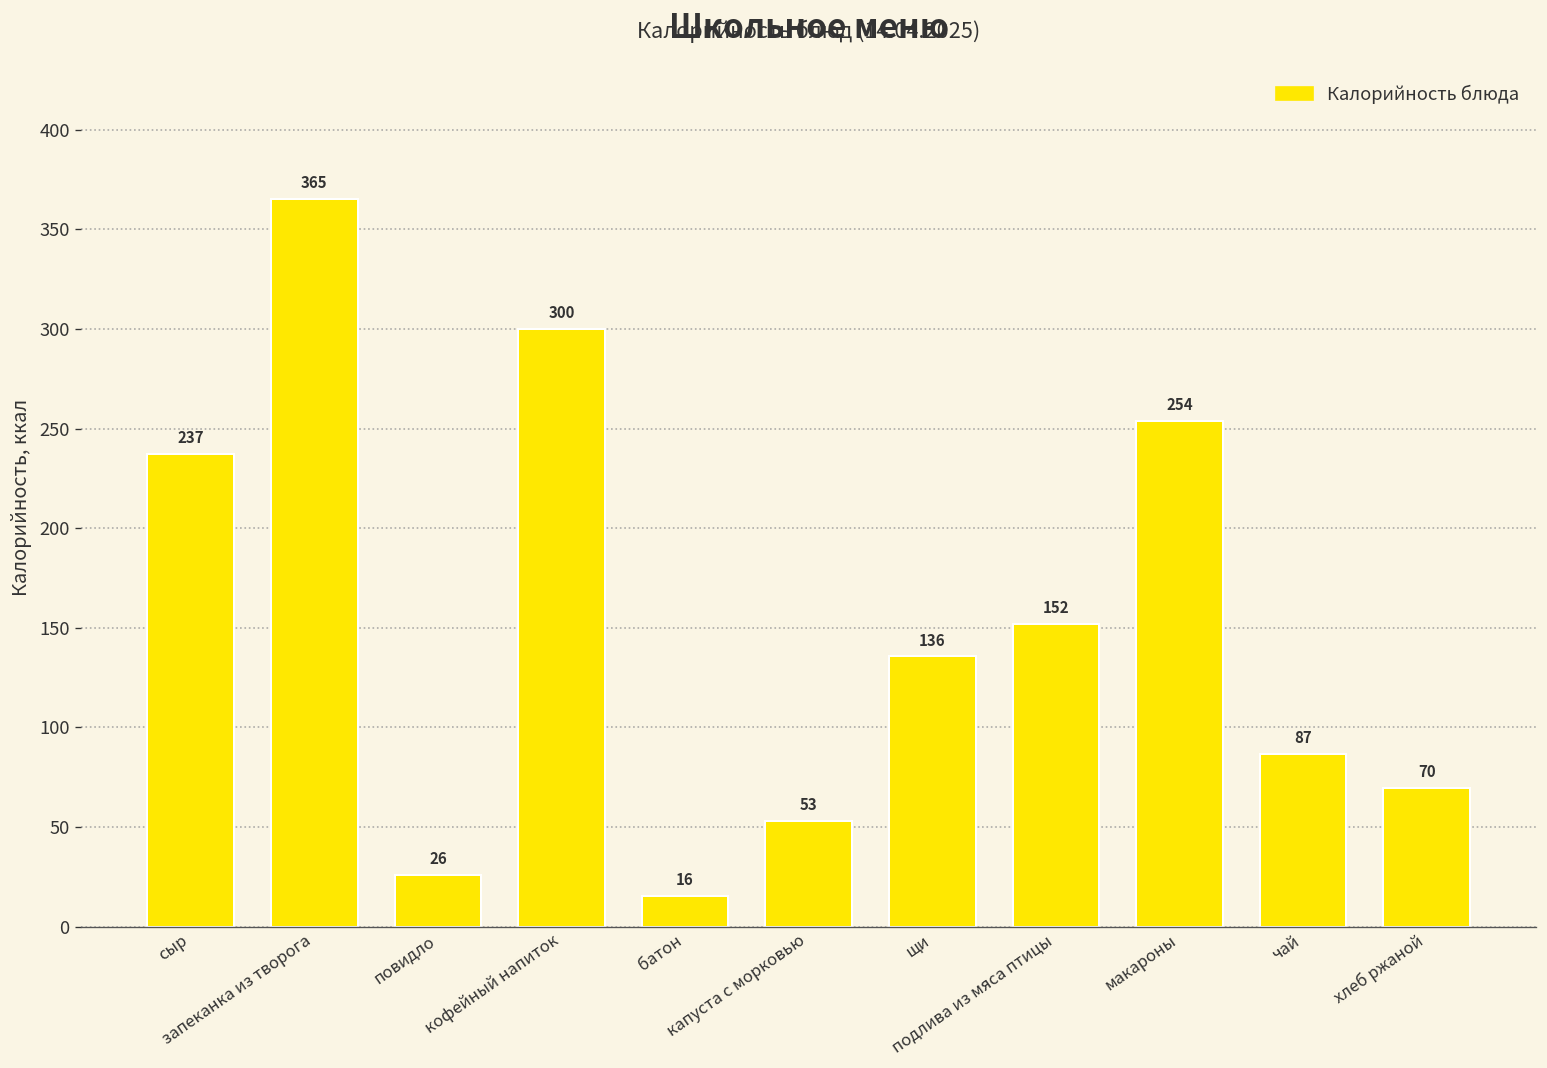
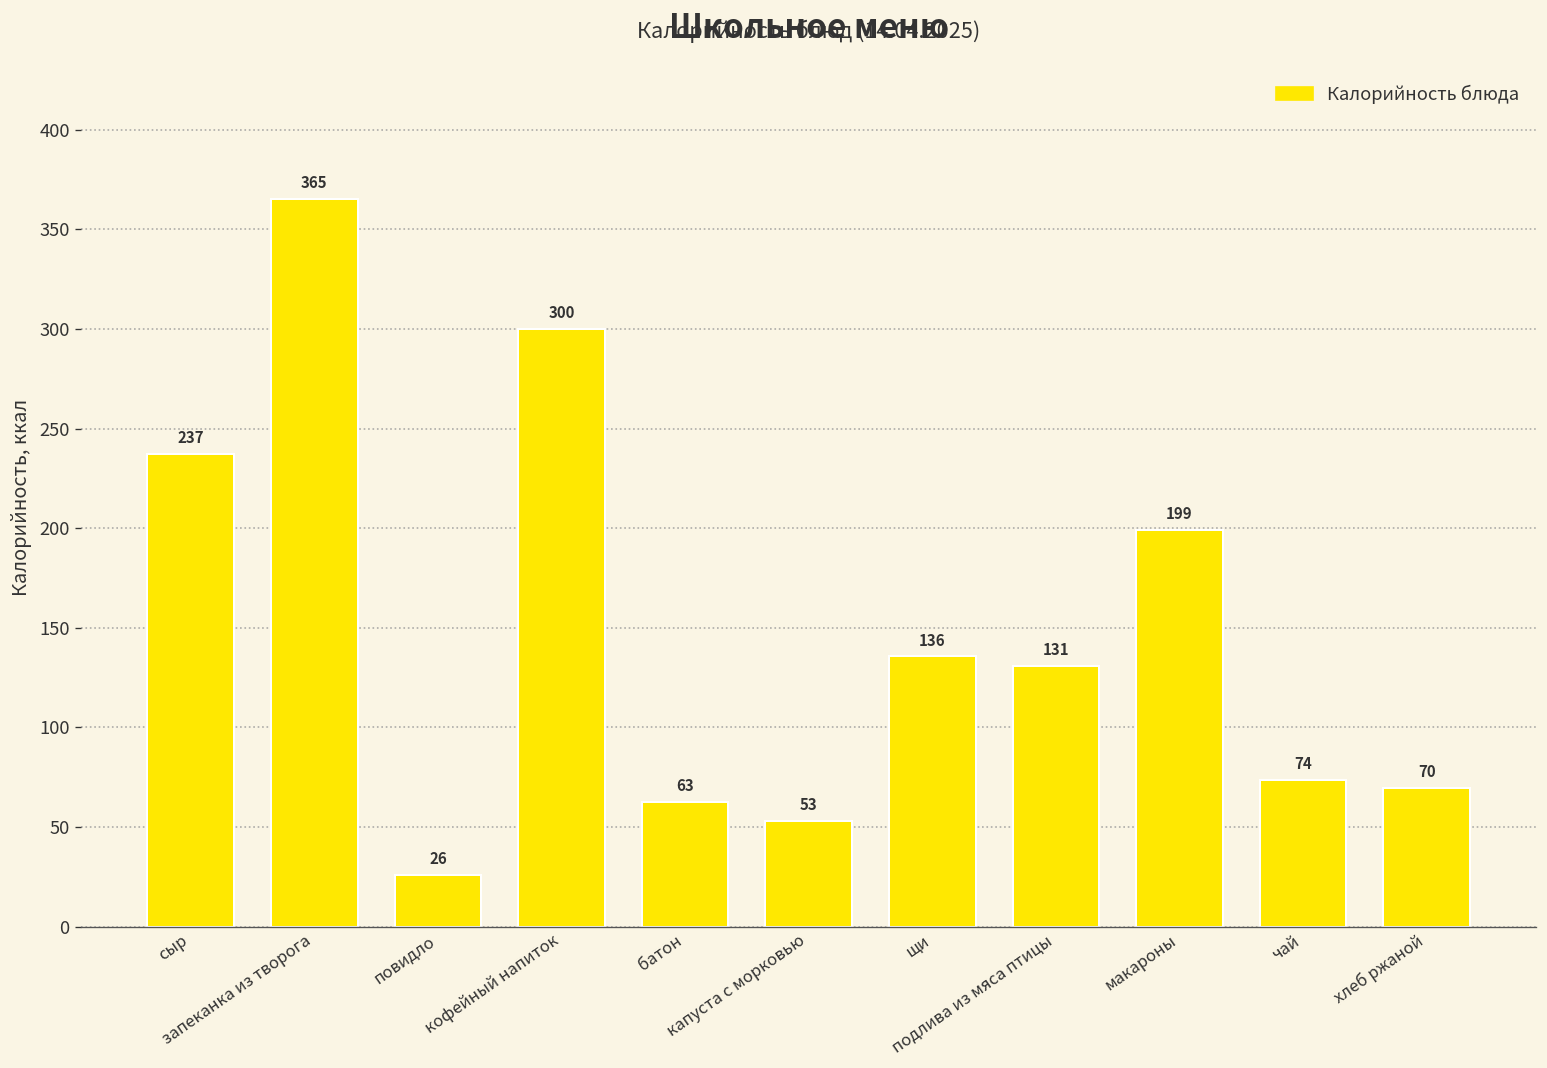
  {
    "сыр": 237,
    "запеканка из творога": 365,
    "повидло": 26,
    "кофейный напиток": 300,
-   "батон": 16,
+   "батон": 63,
    "капуста с морковью": 53,
    "щи": 136,
-   "подлива из мяса птицы": 152,
-   "макароны": 254,
-   "чай": 87,
+   "подлива из мяса птицы": 131,
+   "макароны": 199,
+   "чай": 74,
    "хлеб ржаной": 70
  }
